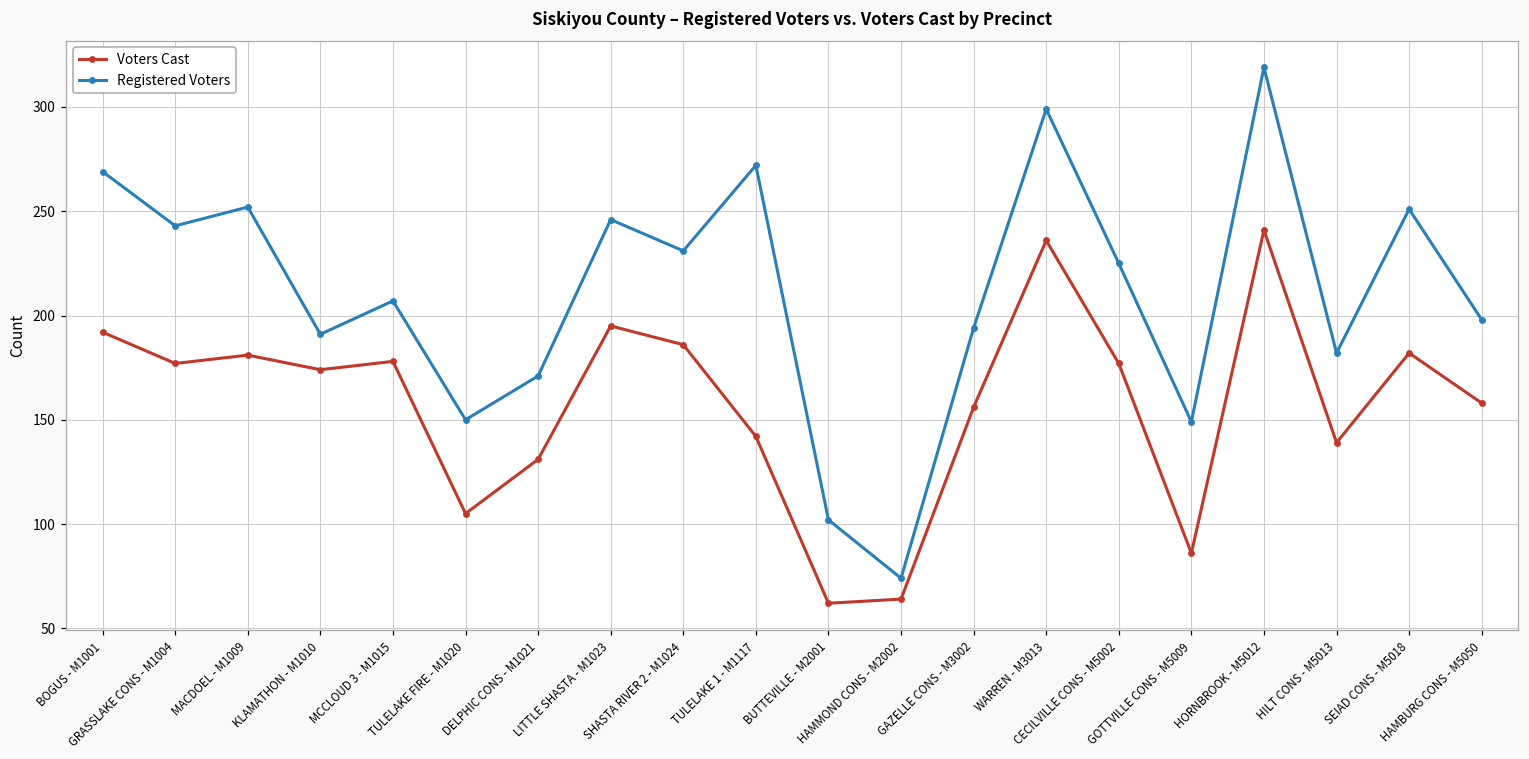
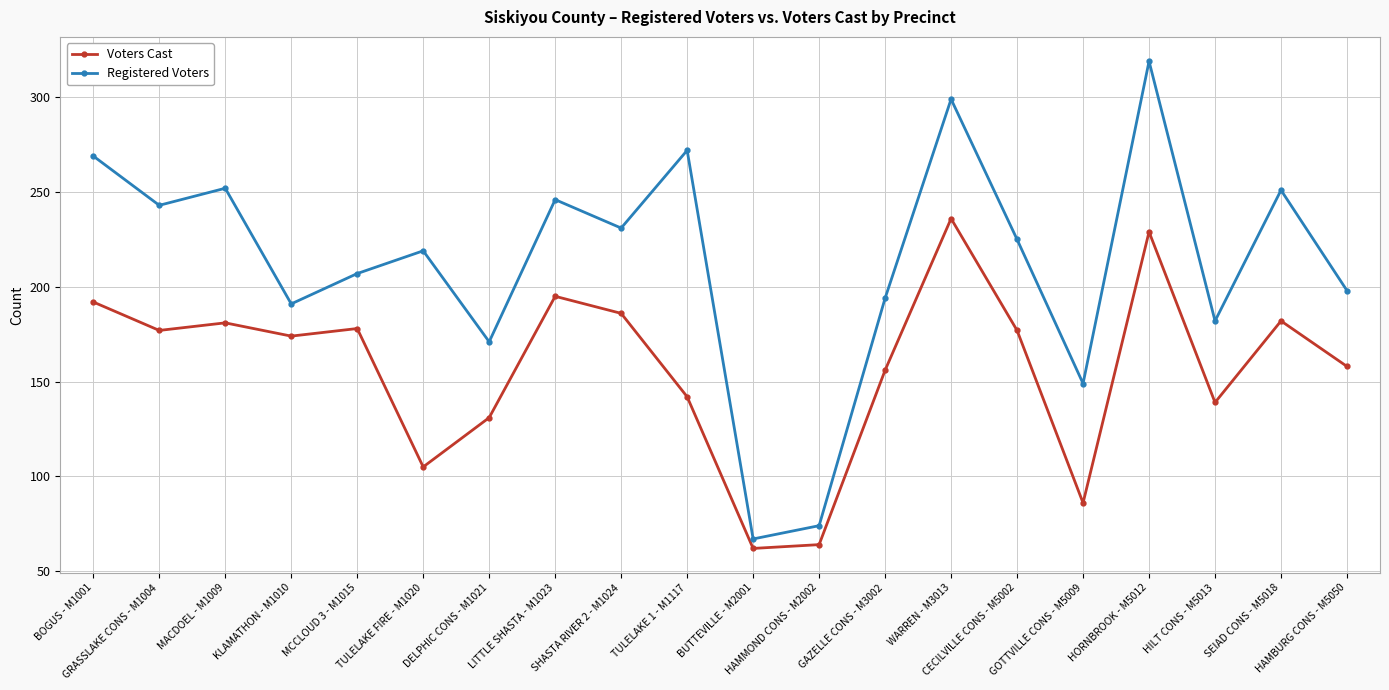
  {
    "Voters Cast": {
      "BOGUS - M1001": 192,
      "GRASSLAKE CONS - M1004": 177,
      "MACDOEL - M1009": 181,
      "KLAMATHON - M1010": 174,
      "MCCLOUD 3 - M1015": 178,
      "TULELAKE FIRE - M1020": 105,
      "DELPHIC CONS - M1021": 131,
      "LITTLE SHASTA - M1023": 195,
      "SHASTA RIVER 2 - M1024": 186,
      "TULELAKE 1 - M1117": 142,
      "BUTTEVILLE - M2001": 62,
      "HAMMOND CONS - M2002": 64,
      "GAZELLE CONS - M3002": 156,
      "WARREN - M3013": 236,
      "CECILVILLE CONS - M5002": 177,
      "GOTTVILLE CONS - M5009": 86,
-     "HORNBROOK - M5012": 241,
+     "HORNBROOK - M5012": 229,
      "HILT CONS - M5013": 139,
      "SEIAD CONS - M5018": 182,
      "HAMBURG CONS - M5050": 158
    },
    "Registered Voters": {
      "BOGUS - M1001": 269,
      "GRASSLAKE CONS - M1004": 243,
      "MACDOEL - M1009": 252,
      "KLAMATHON - M1010": 191,
      "MCCLOUD 3 - M1015": 207,
-     "TULELAKE FIRE - M1020": 150,
+     "TULELAKE FIRE - M1020": 219,
      "DELPHIC CONS - M1021": 171,
      "LITTLE SHASTA - M1023": 246,
      "SHASTA RIVER 2 - M1024": 231,
      "TULELAKE 1 - M1117": 272,
-     "BUTTEVILLE - M2001": 102,
+     "BUTTEVILLE - M2001": 67,
      "HAMMOND CONS - M2002": 74,
      "GAZELLE CONS - M3002": 194,
      "WARREN - M3013": 299,
      "CECILVILLE CONS - M5002": 225,
      "GOTTVILLE CONS - M5009": 149,
      "HORNBROOK - M5012": 319,
      "HILT CONS - M5013": 182,
      "SEIAD CONS - M5018": 251,
      "HAMBURG CONS - M5050": 198
    }
  }
